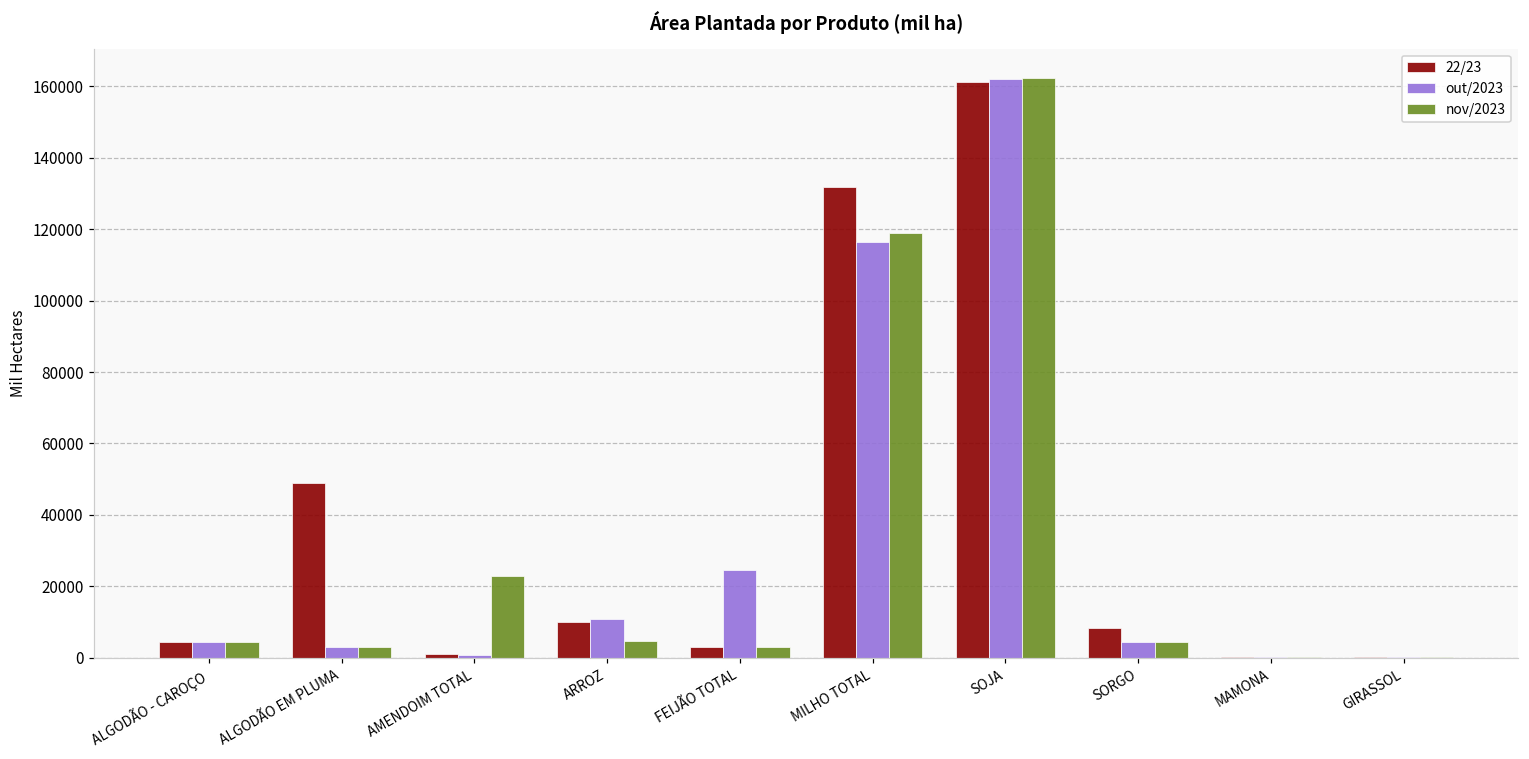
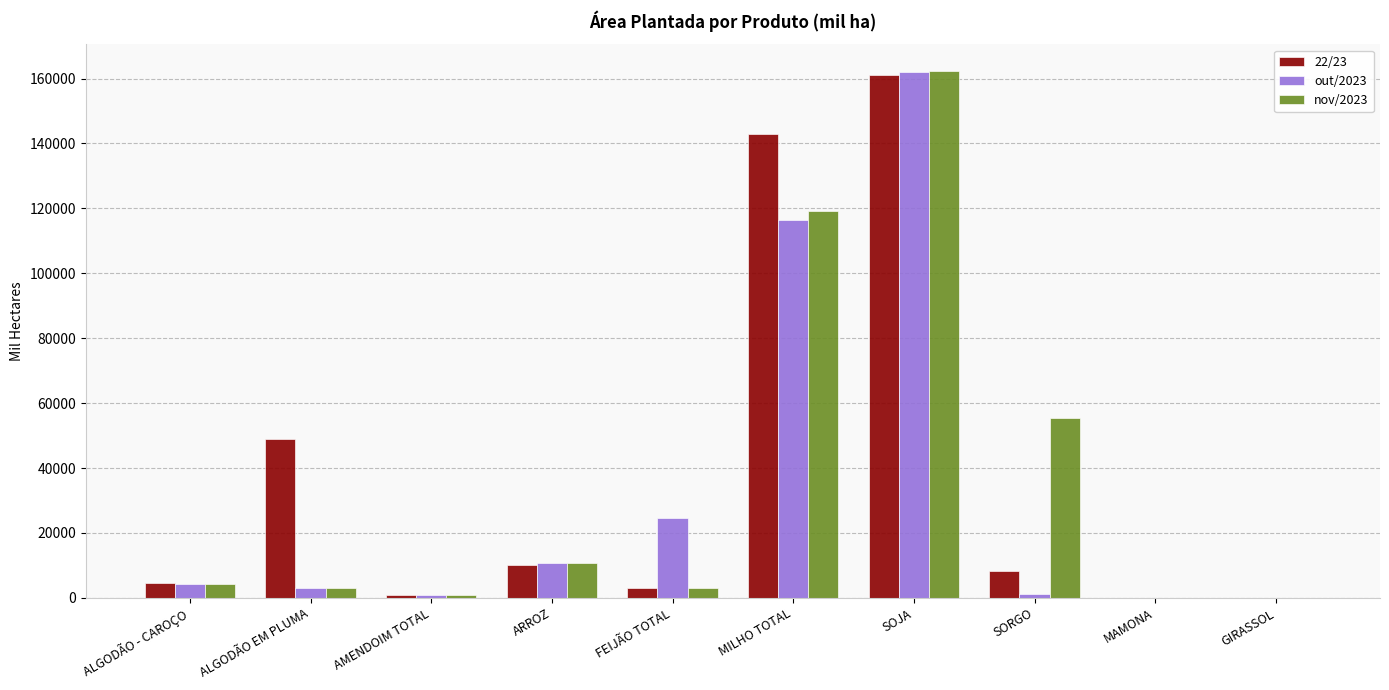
  {
    "22/23": {
      "ALGODÃO - CAROÇO": 5000,
      "ALGODÃO EM PLUMA": 49000,
      "AMENDOIM TOTAL": 1000,
      "ARROZ": 10000,
      "FEIJÃO TOTAL": 3000,
-     "MILHO TOTAL": 132000,
+     "MILHO TOTAL": 143000,
      "SOJA": 161000,
      "SORGO": 8000
    },
    "out/2023": {
      "ALGODÃO - CAROÇO": 4000,
      "ALGODÃO EM PLUMA": 3000,
      "AMENDOIM TOTAL": 1000,
      "ARROZ": 11000,
      "FEIJÃO TOTAL": 25000,
      "MILHO TOTAL": 116000,
      "SOJA": 162000,
-     "SORGO": 4000
+     "SORGO": 1000
    },
    "nov/2023": {
      "ALGODÃO - CAROÇO": 4000,
      "ALGODÃO EM PLUMA": 3000,
-     "AMENDOIM TOTAL": 23000,
-     "ARROZ": 5000,
+     "AMENDOIM TOTAL": 1000,
+     "ARROZ": 11000,
      "FEIJÃO TOTAL": 3000,
      "MILHO TOTAL": 119000,
      "SOJA": 162000,
-     "SORGO": 4000
+     "SORGO": 56000
    }
  }
